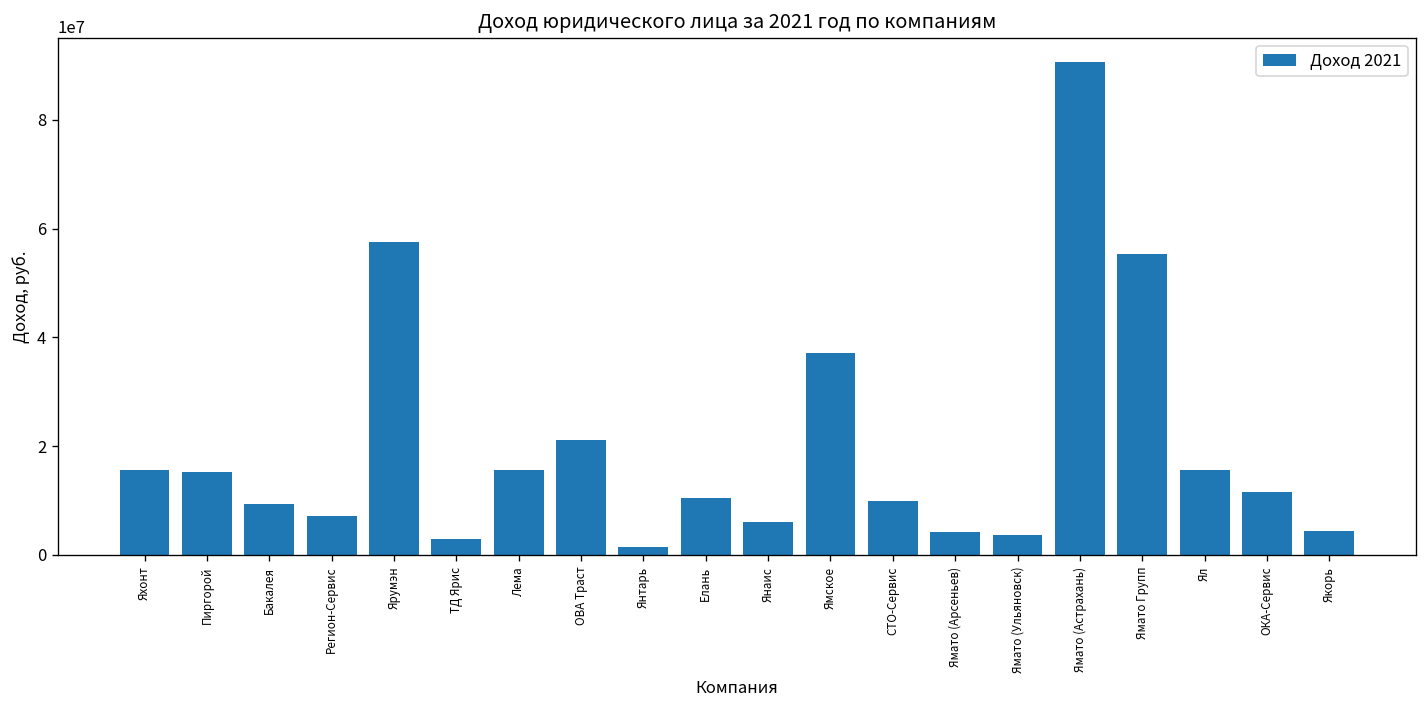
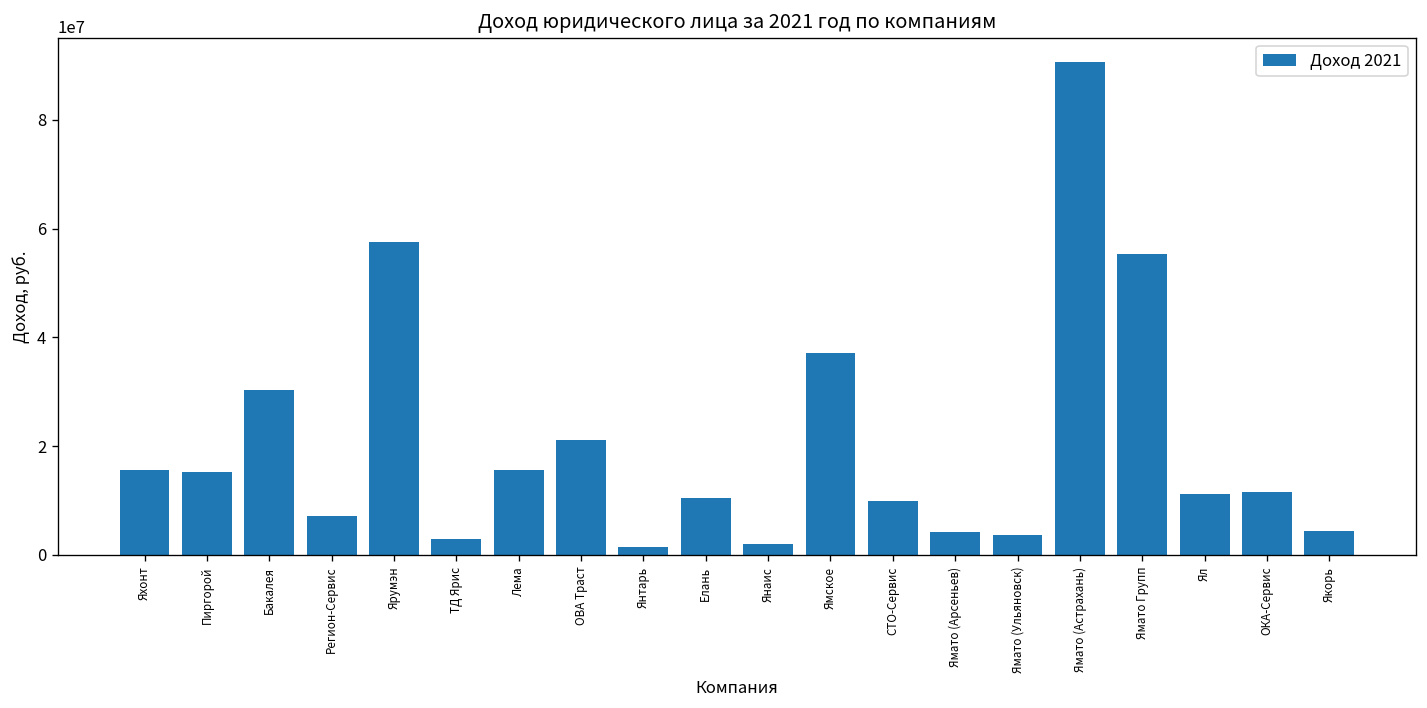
  {
    "Яхонт": 16000000,
    "Пиргорой": 15000000,
-   "Бакалея": 9000000,
+   "Бакалея": 30000000,
    "Регион-Сервис": 7000000,
    "Ярумэн": 57000000,
    "ТД Ярис": 3000000,
    "Лема": 16000000,
    "ОВА Траст": 21000000,
    "Янтарь": 2000000,
    "Елань": 10000000,
-   "Янаис": 6000000,
+   "Янаис": 2000000,
    "Ямское": 37000000,
    "СТО-Сервис": 10000000,
    "Ямато (Арсеньев)": 4000000,
    "Ямато (Ульяновск)": 4000000,
    "Ямато (Астрахань)": 91000000,
    "Ямато Групп": 55000000,
-   "Ял": 16000000,
+   "Ял": 11000000,
    "ОКА-Сервис": 12000000,
    "Якорь": 4000000
  }
